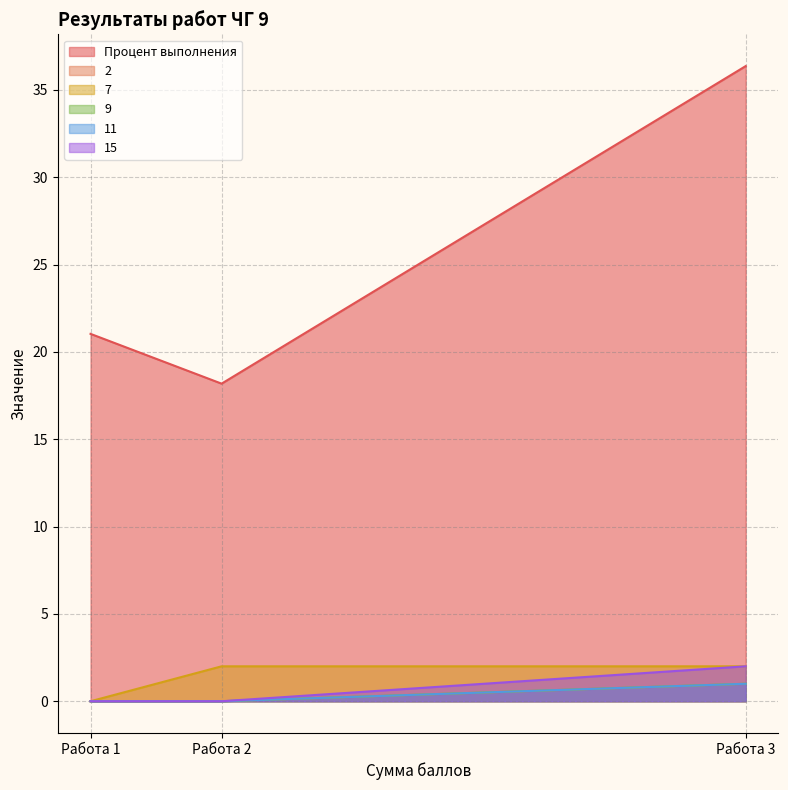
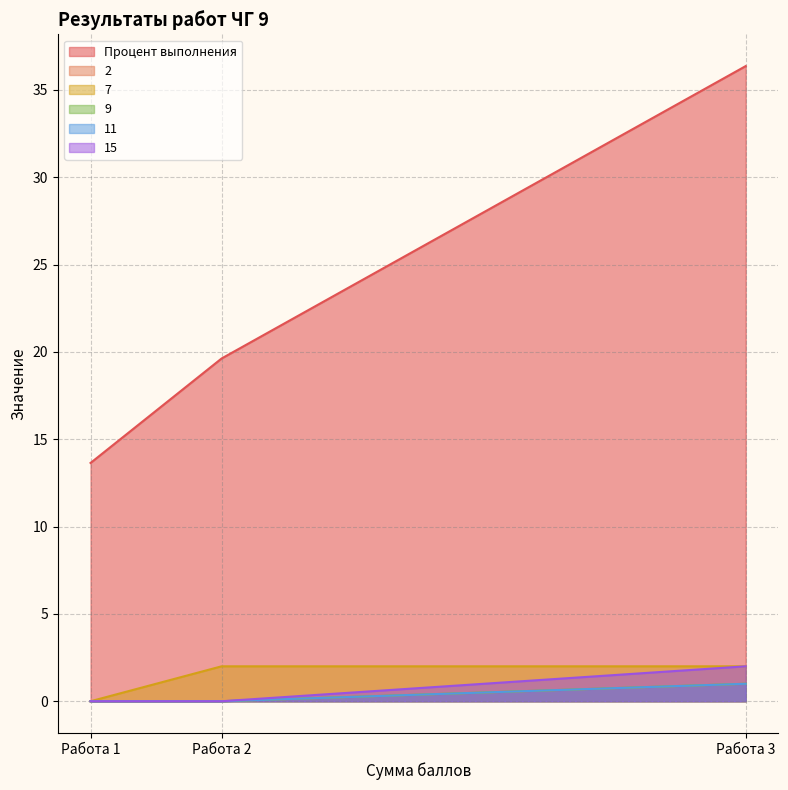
  {
    "Процент выполнения": {
-     "Работа 1": 21.0,
-     "Работа 2": 18.2,
+     "Работа 1": 13.6,
+     "Работа 2": 19.6,
      "Работа 3": 36.4
    },
    "11": {
      "Работа 3": 1.0
    },
    "7": {
      "Работа 2": 2.0
    }
  }
